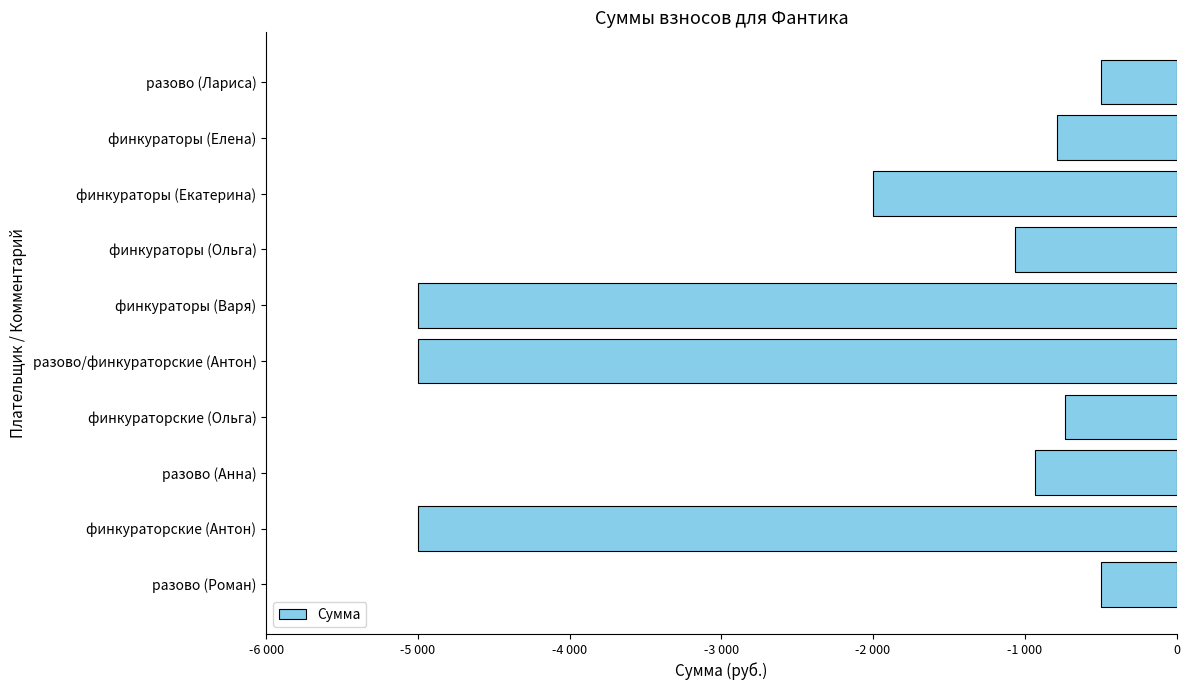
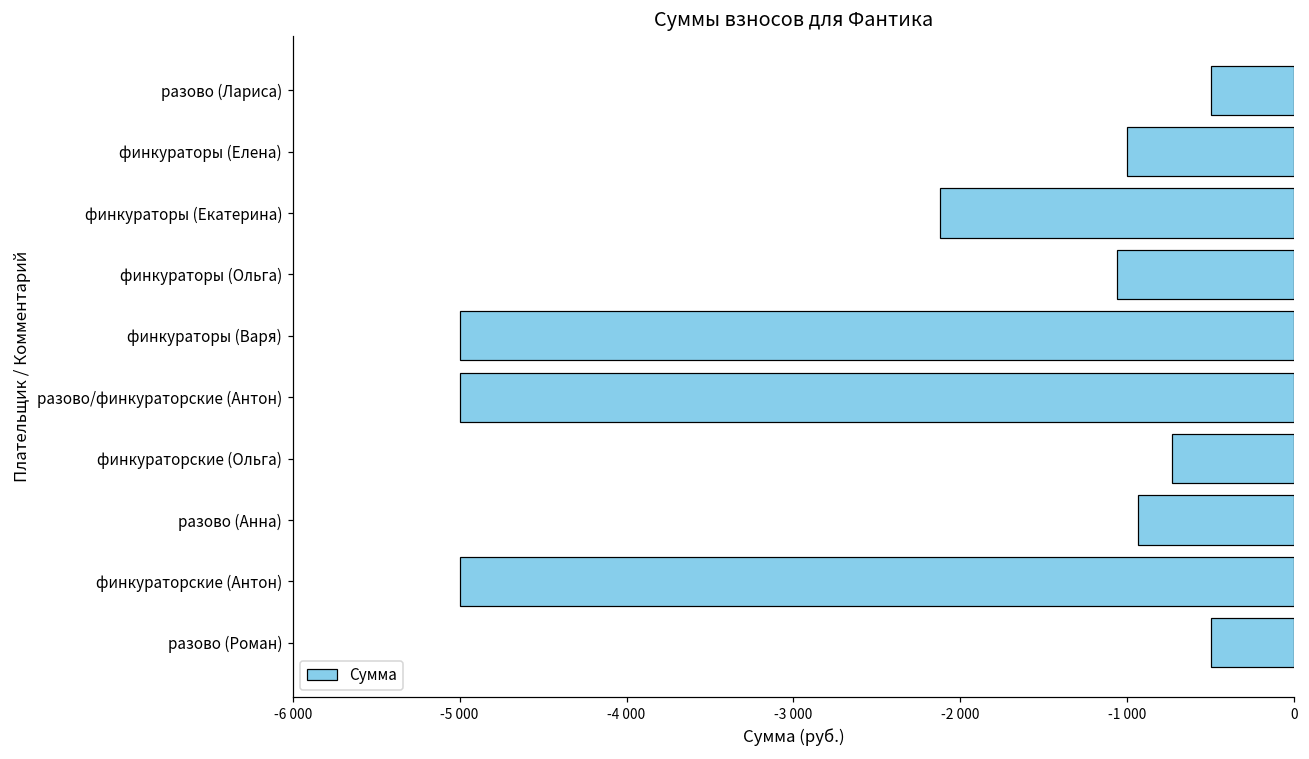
  {
    "разово (Лариса)": -500,
-   "финкураторы (Елена)": -790,
-   "финкураторы (Екатерина)": -2000,
+   "финкураторы (Елена)": -1000,
+   "финкураторы (Екатерина)": -2120,
    "финкураторы (Ольга)": -1060,
    "финкураторы (Варя)": -5000,
    "разово/финкураторские (Антон)": -5000,
    "финкураторские (Ольга)": -730,
    "разово (Анна)": -940,
    "финкураторские (Антон)": -5000,
    "разово (Роман)": -500
  }
